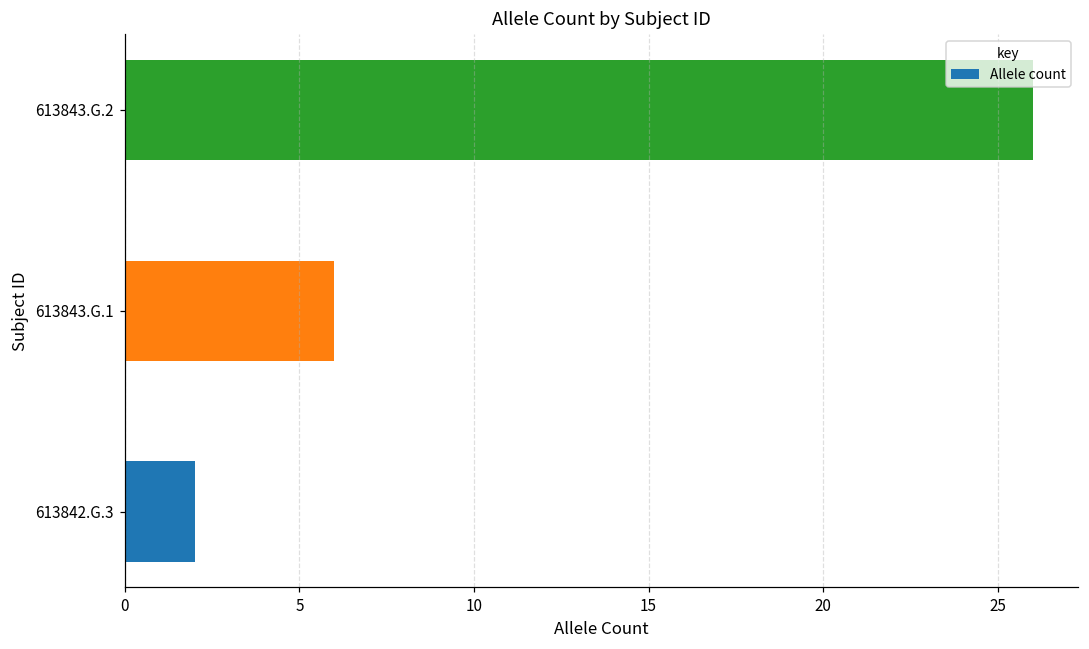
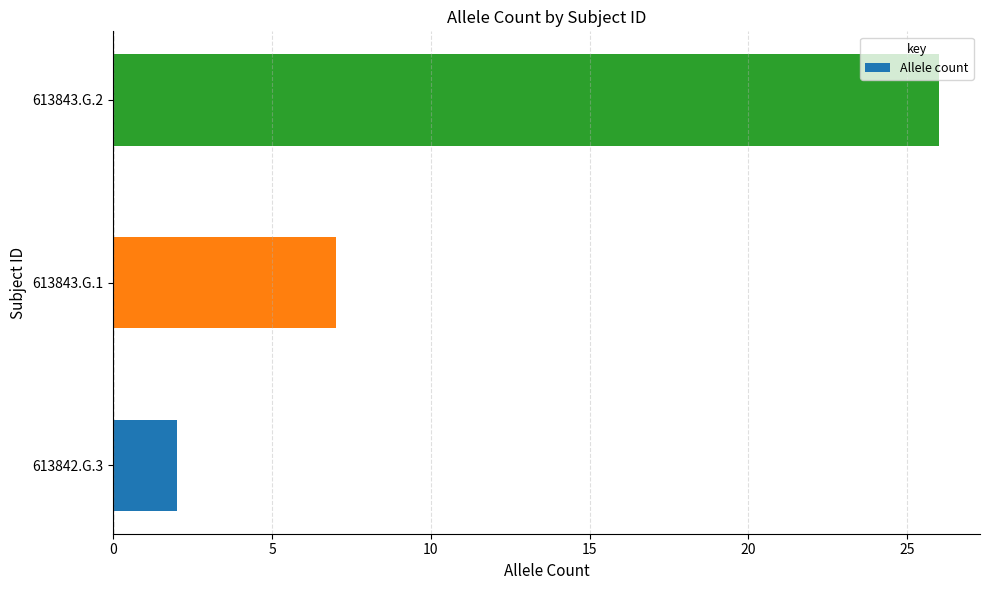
  {
    "613843.G.2": 26,
-   "613843.G.1": 6,
+   "613843.G.1": 7,
    "613842.G.3": 2
  }
